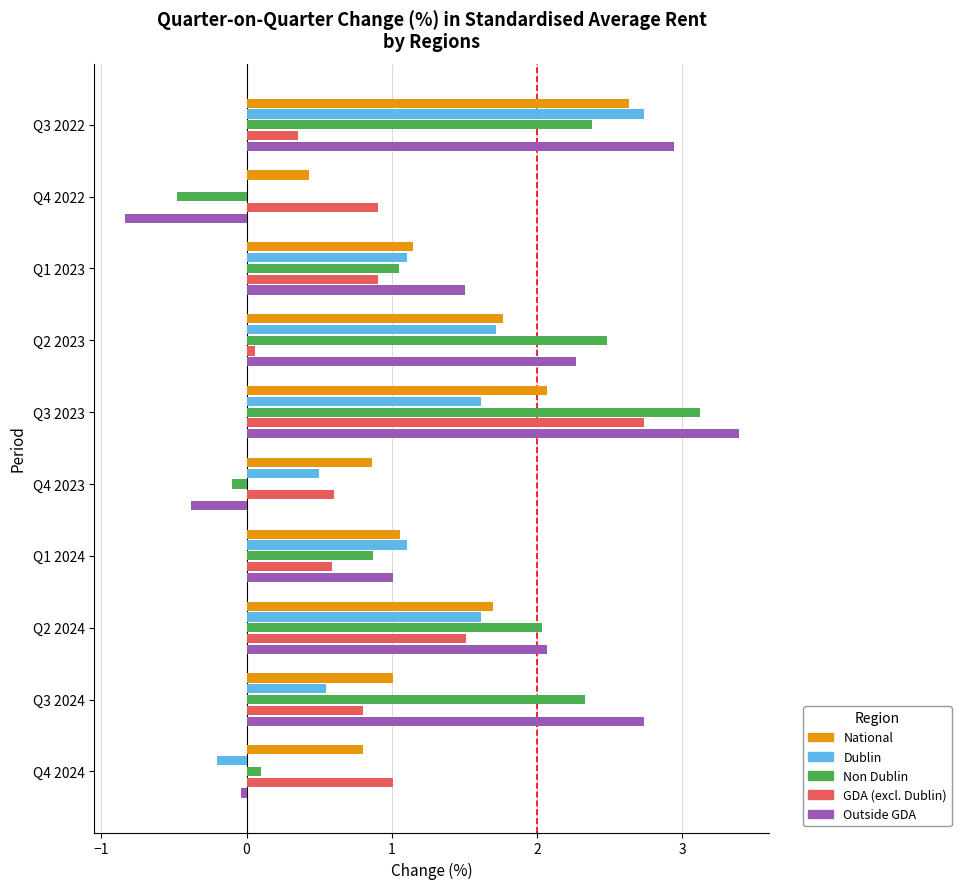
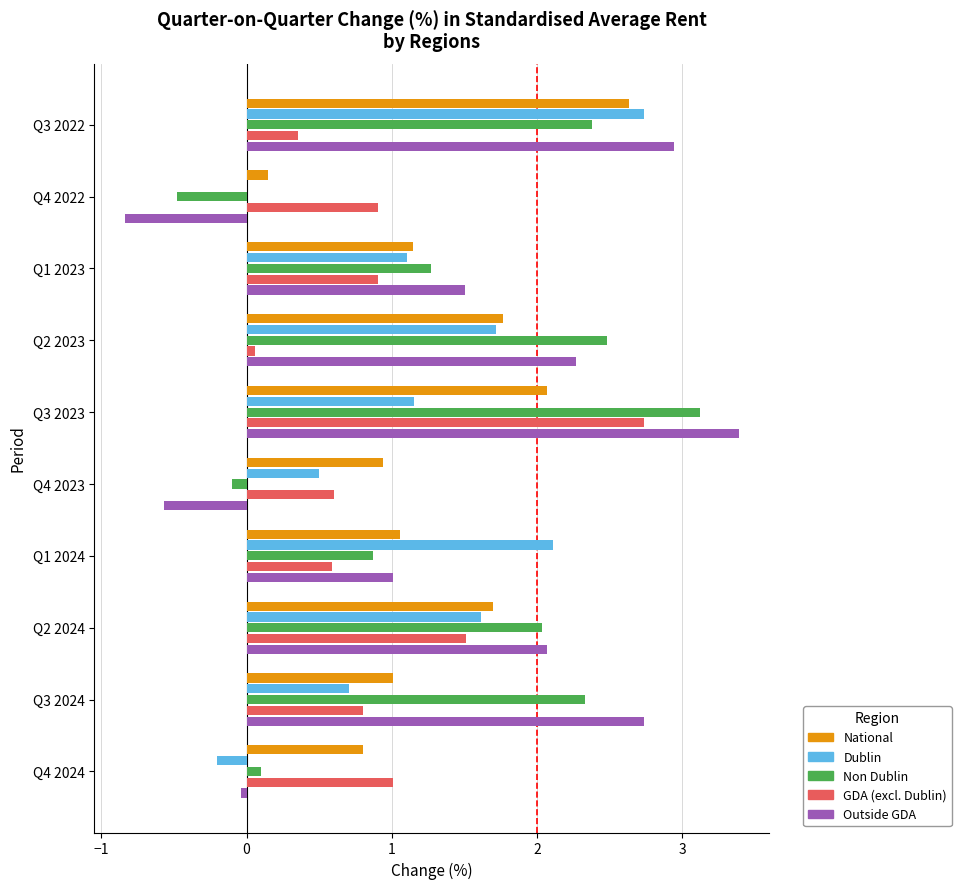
  {
    "National": {
      "Q3 2022": 2.63,
-     "Q4 2022": 0.43,
+     "Q4 2022": 0.15,
      "Q1 2023": 1.15,
      "Q2 2023": 1.77,
      "Q3 2023": 2.07,
-     "Q4 2023": 0.86,
+     "Q4 2023": 0.94,
      "Q1 2024": 1.06,
      "Q2 2024": 1.69,
      "Q3 2024": 1.01,
      "Q4 2024": 0.80
    },
    "Dublin": {
      "Q3 2022": 2.74,
      "Q4 2022": 0.00,
      "Q1 2023": 1.11,
      "Q2 2023": 1.71,
-     "Q3 2023": 1.61,
+     "Q3 2023": 1.15,
      "Q4 2023": 0.50,
-     "Q1 2024": 1.11,
+     "Q1 2024": 2.11,
      "Q2 2024": 1.61,
-     "Q3 2024": 0.55,
+     "Q3 2024": 0.70,
      "Q4 2024": -0.20
    },
    "Non Dublin": {
      "Q3 2022": 2.38,
      "Q4 2022": -0.48,
-     "Q1 2023": 1.05,
+     "Q1 2023": 1.27,
      "Q2 2023": 2.48,
      "Q3 2023": 3.12,
      "Q4 2023": -0.10,
      "Q1 2024": 0.87,
      "Q2 2024": 2.03,
      "Q3 2024": 2.33,
      "Q4 2024": 0.10
    },
    "GDA (excl. Dublin)": {
      "Q3 2022": 0.35,
      "Q4 2022": 0.90,
      "Q1 2023": 0.90,
      "Q2 2023": 0.06,
      "Q3 2023": 2.74,
      "Q4 2023": 0.60,
      "Q1 2024": 0.59,
      "Q2 2024": 1.51,
      "Q3 2024": 0.80,
      "Q4 2024": 1.01
    },
    "Outside GDA": {
      "Q3 2022": 2.94,
      "Q4 2022": -0.84,
      "Q1 2023": 1.50,
      "Q2 2023": 2.27,
      "Q3 2023": 3.39,
-     "Q4 2023": -0.38,
+     "Q4 2023": -0.57,
      "Q1 2024": 1.01,
      "Q2 2024": 2.07,
      "Q3 2024": 2.74,
      "Q4 2024": -0.04
    }
  }
